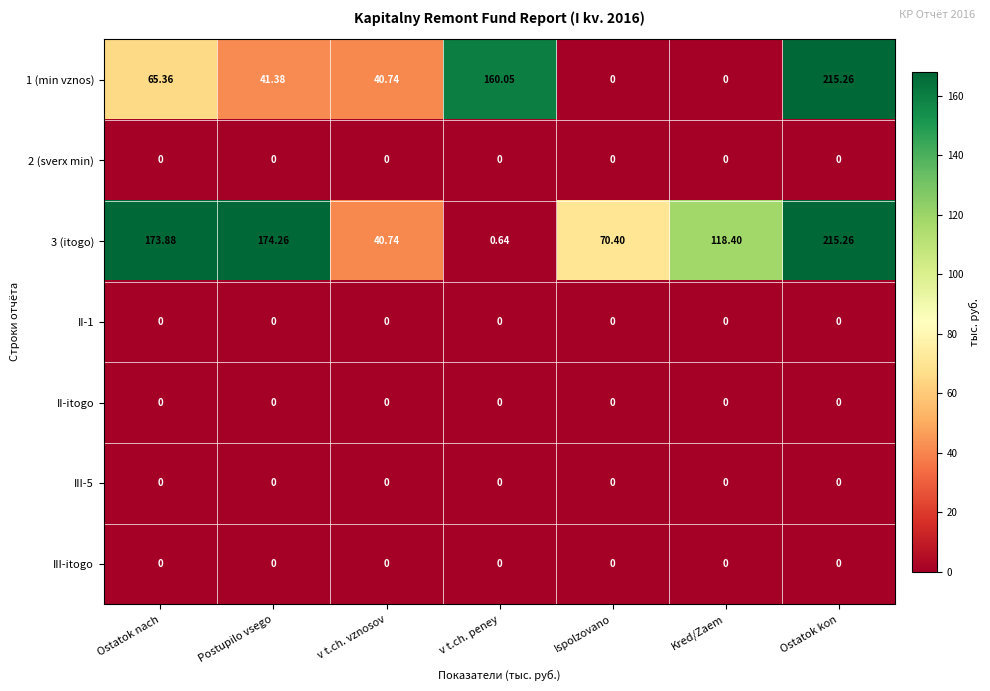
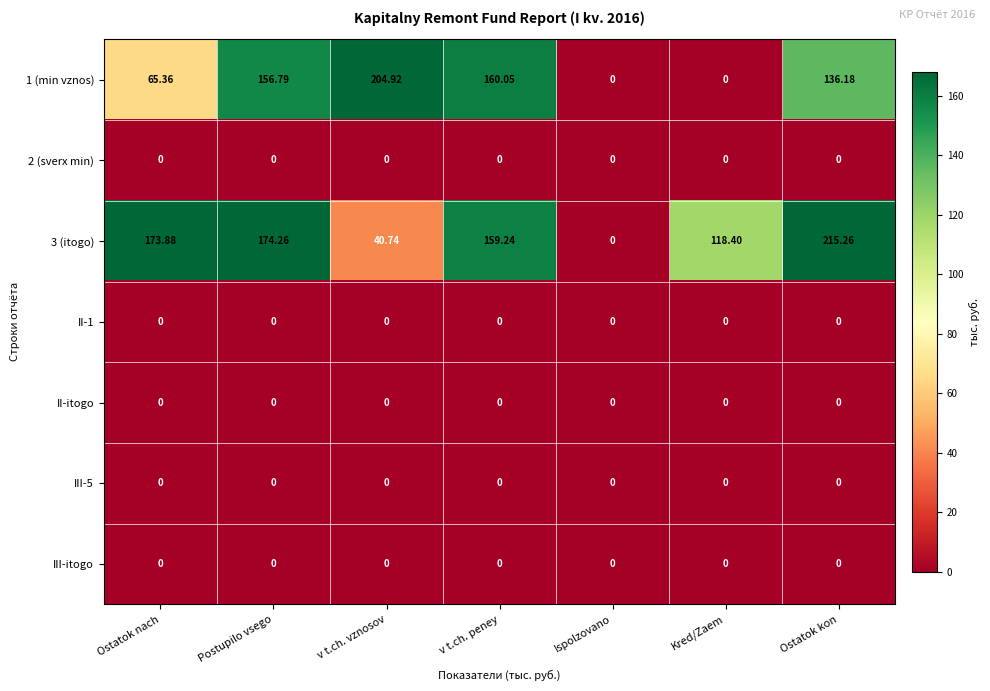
  {
    "1 (min vznos)": {
      "Ostatok nach": 65.36,
-     "Postupilo vsego": 41.38,
-     "v t.ch. vznosov": 40.74,
+     "Postupilo vsego": 156.79,
+     "v t.ch. vznosov": 204.92,
      "v t.ch. peney": 160.05,
      "Ispolzovano": 0,
      "Kred/Zaem": 0,
-     "Ostatok kon": 215.26
+     "Ostatok kon": 136.18
    },
    "2 (sverx min)": {
      "Ostatok nach": 0,
      "Postupilo vsego": 0,
      "v t.ch. vznosov": 0,
      "v t.ch. peney": 0,
      "Ispolzovano": 0,
      "Kred/Zaem": 0,
      "Ostatok kon": 0
    },
    "3 (itogo)": {
      "Ostatok nach": 173.88,
      "Postupilo vsego": 174.26,
      "v t.ch. vznosov": 40.74,
-     "v t.ch. peney": 0.64,
-     "Ispolzovano": 70.40,
+     "v t.ch. peney": 159.24,
+     "Ispolzovano": 0,
      "Kred/Zaem": 118.40,
      "Ostatok kon": 215.26
    },
    "II-1": {
      "Ostatok nach": 0,
      "Postupilo vsego": 0,
      "v t.ch. vznosov": 0,
      "v t.ch. peney": 0,
      "Ispolzovano": 0,
      "Kred/Zaem": 0,
      "Ostatok kon": 0
    },
    "II-itogo": {
      "Ostatok nach": 0,
      "Postupilo vsego": 0,
      "v t.ch. vznosov": 0,
      "v t.ch. peney": 0,
      "Ispolzovano": 0,
      "Kred/Zaem": 0,
      "Ostatok kon": 0
    },
    "III-5": {
      "Ostatok nach": 0,
      "Postupilo vsego": 0,
      "v t.ch. vznosov": 0,
      "v t.ch. peney": 0,
      "Ispolzovano": 0,
      "Kred/Zaem": 0,
      "Ostatok kon": 0
    },
    "III-itogo": {
      "Ostatok nach": 0,
      "Postupilo vsego": 0,
      "v t.ch. vznosov": 0,
      "v t.ch. peney": 0,
      "Ispolzovano": 0,
      "Kred/Zaem": 0,
      "Ostatok kon": 0
    }
  }
